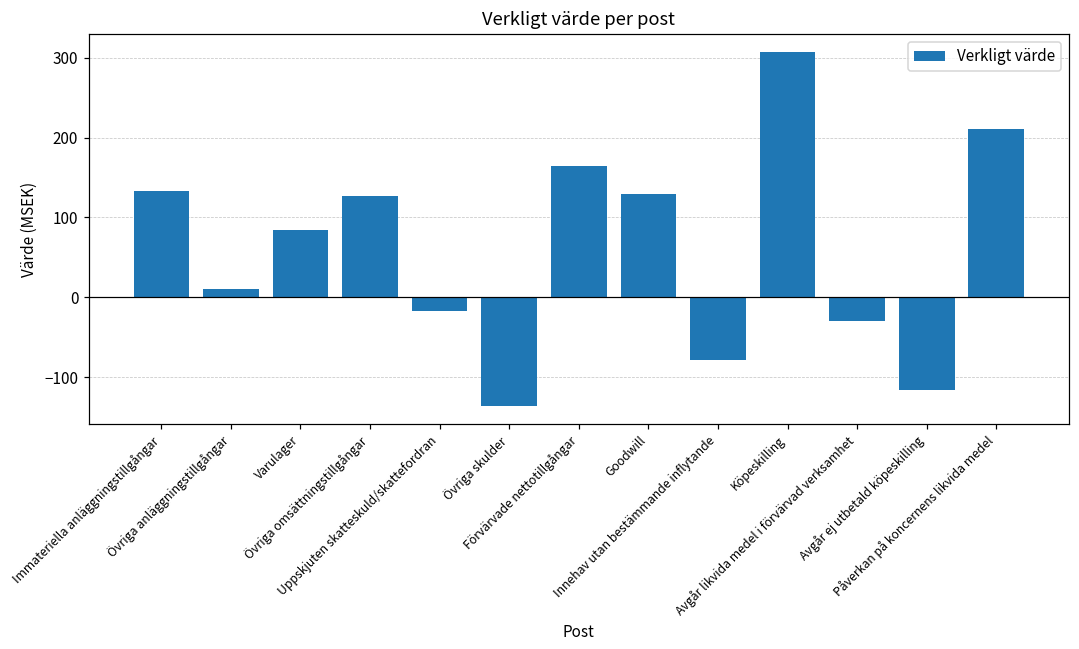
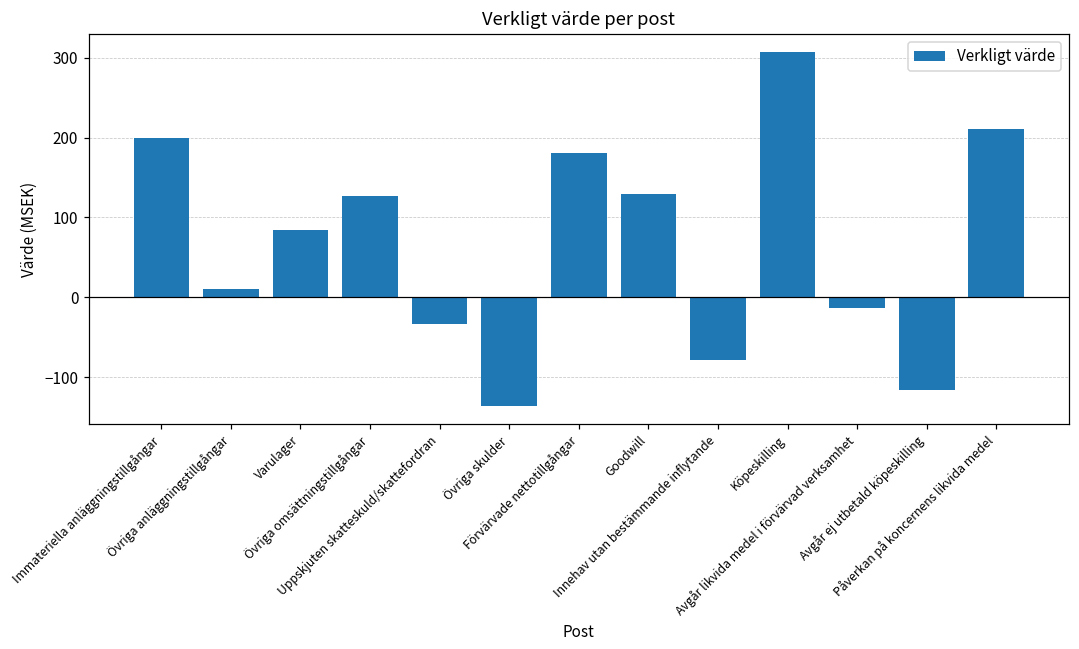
  {
-   "Immateriella anläggningstillgångar": 130,
+   "Immateriella anläggningstillgångar": 200,
    "Övriga anläggningstillgångar": 10,
    "Varulager": 80,
    "Övriga omsättningstillgångar": 130,
-   "Uppskjuten skatteskuld/skattefordran": -20,
+   "Uppskjuten skatteskuld/skattefordran": -30,
    "Övriga skulder": -140,
-   "Förvärvade nettotillgångar": 160,
+   "Förvärvade nettotillgångar": 180,
    "Goodwill": 130,
    "Innehav utan bestämmande inflytande": -80,
    "Köpeskilling": 310,
-   "Avgår likvida medel i förvärvad verksamhet": -30,
+   "Avgår likvida medel i förvärvad verksamhet": -10,
    "Avgår ej utbetald köpeskilling": -120,
    "Påverkan på koncernens likvida medel": 210
  }
